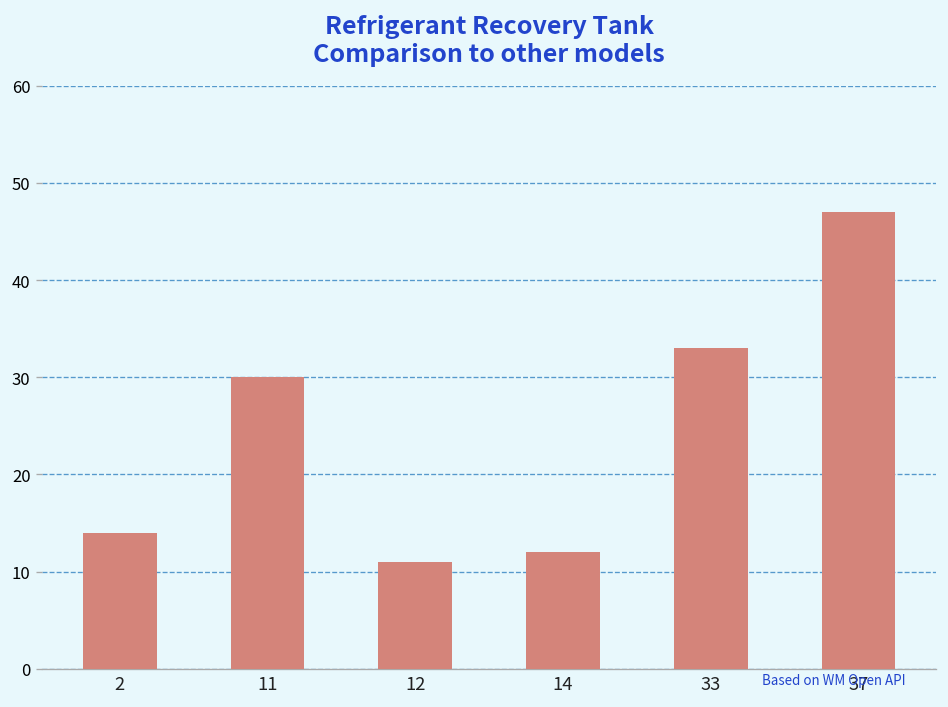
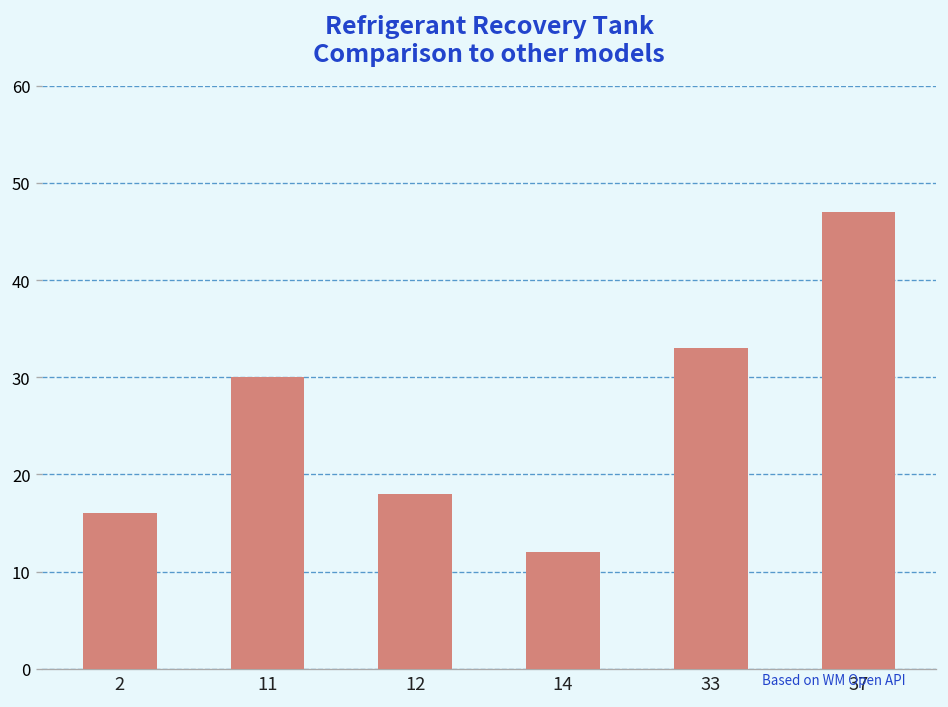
  {
-   "2": 14,
+   "2": 16,
    "11": 30,
-   "12": 11,
+   "12": 18,
    "14": 12,
    "33": 33,
    "37": 47
  }
